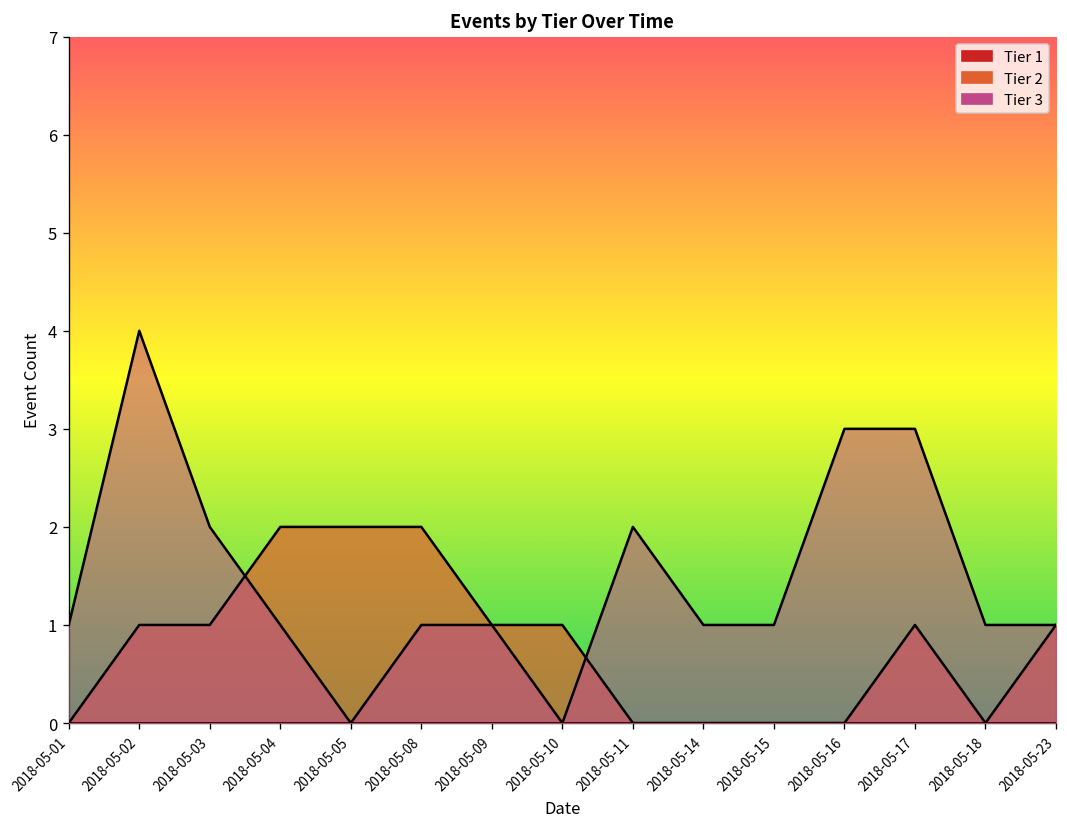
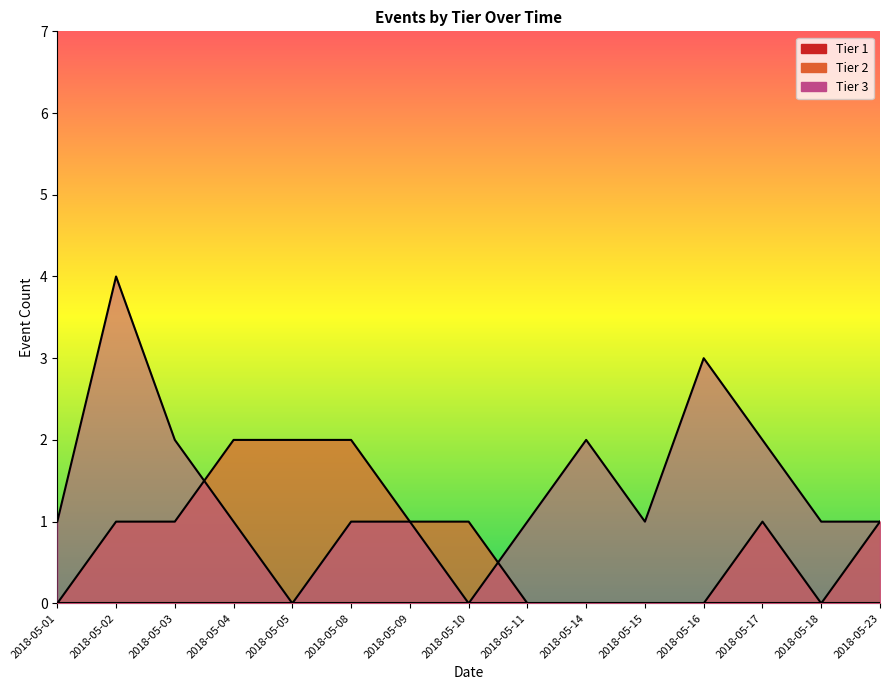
  {
    "Tier 1": {
      "2018-05-02": 0,
      "2018-05-03": 0,
      "2018-05-04": 0,
      "2018-05-08": 0,
      "2018-05-09": 0,
      "2018-05-17": 0,
      "2018-05-23": 0
    },
    "Tier 2": {
      "2018-05-02": 1,
      "2018-05-03": 1,
      "2018-05-04": 2,
      "2018-05-05": 2,
      "2018-05-08": 2,
      "2018-05-10": 1,
      "2018-05-17": 1
    },
    "Tier 3": {
      "2018-05-01": 1,
      "2018-05-02": 4,
      "2018-05-03": 2,
      "2018-05-04": 1,
      "2018-05-08": 1,
-     "2018-05-11": 2,
-     "2018-05-14": 1,
+     "2018-05-11": 1,
+     "2018-05-14": 2,
      "2018-05-15": 1,
      "2018-05-16": 3,
-     "2018-05-17": 3,
+     "2018-05-17": 2,
      "2018-05-18": 1
    }
  }
